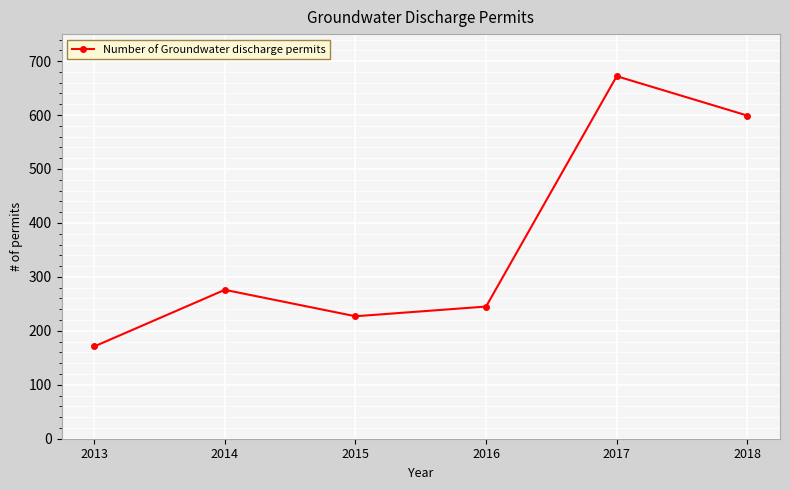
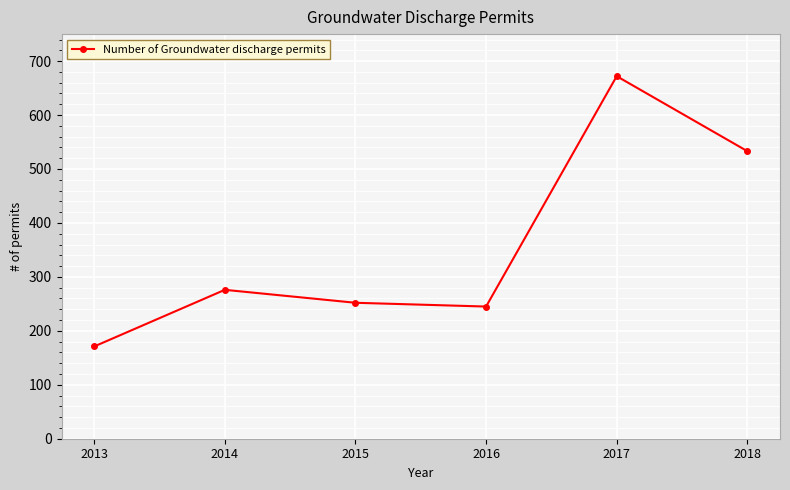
  {
    "2013": 170,
    "2014": 280,
-   "2015": 230,
+   "2015": 250,
    "2016": 250,
    "2017": 670,
-   "2018": 600
+   "2018": 530
  }
